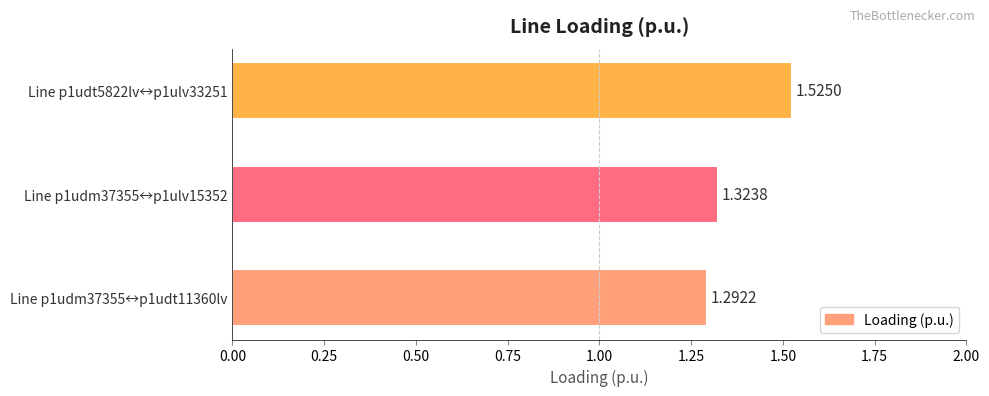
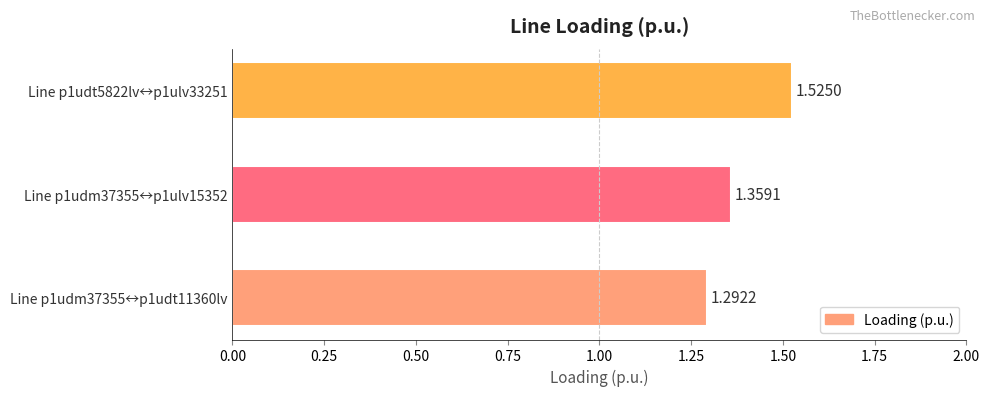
  {
    "Line p1udt5822lv↔p1ulv33251": 1.5250,
-   "Line p1udm37355↔p1ulv15352": 1.3238,
+   "Line p1udm37355↔p1ulv15352": 1.3591,
    "Line p1udm37355↔p1udt11360lv": 1.2922
  }
